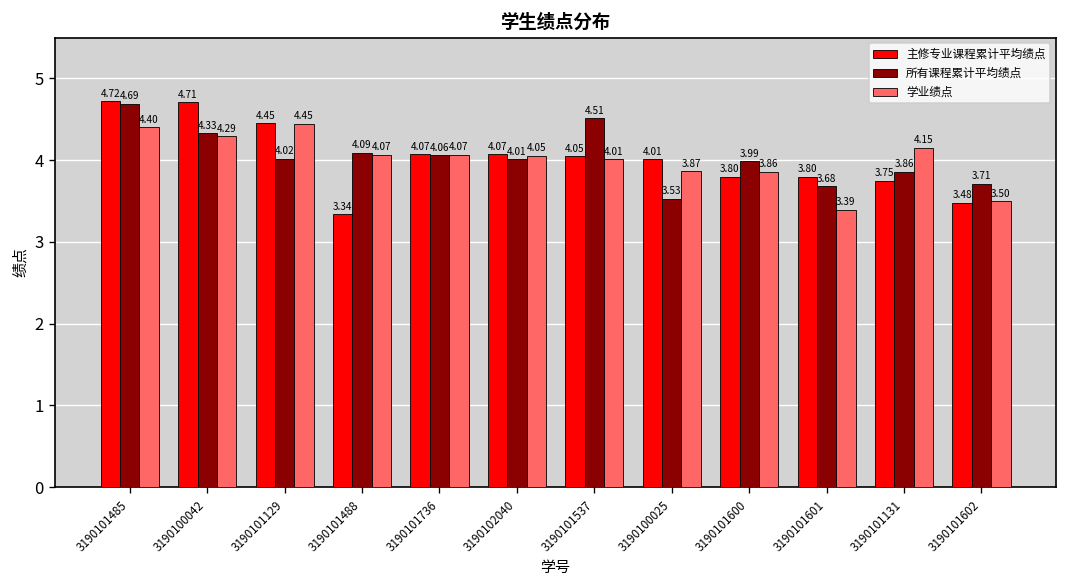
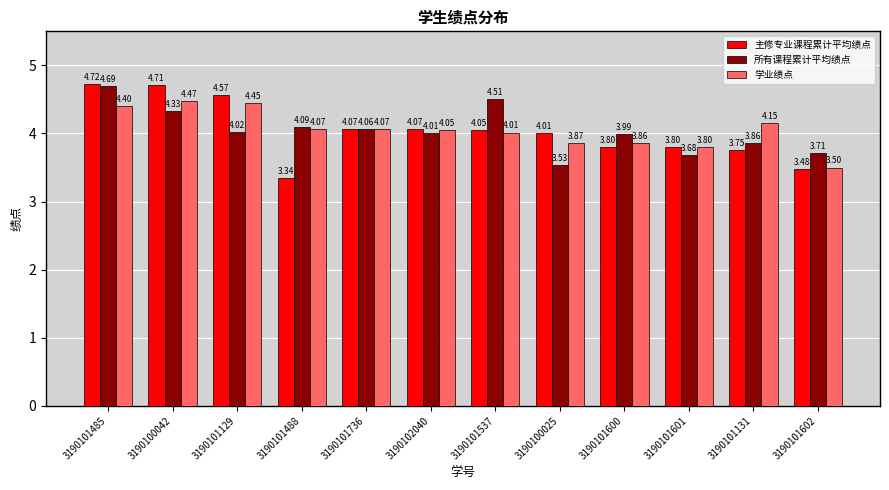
  {
    "主修专业课程累计平均绩点": {
      "3190101485": 4.72,
      "3190100042": 4.71,
-     "3190101129": 4.45,
+     "3190101129": 4.57,
      "3190101488": 3.34,
      "3190101736": 4.07,
      "3190102040": 4.07,
      "3190101537": 4.05,
      "3190100025": 4.01,
      "3190101600": 3.80,
      "3190101601": 3.80,
      "3190101131": 3.75,
      "3190101602": 3.48
    },
    "所有课程累计平均绩点": {
      "3190101485": 4.69,
      "3190100042": 4.33,
      "3190101129": 4.02,
      "3190101488": 4.09,
      "3190101736": 4.06,
      "3190102040": 4.01,
      "3190101537": 4.51,
      "3190100025": 3.53,
      "3190101600": 3.99,
      "3190101601": 3.68,
      "3190101131": 3.86,
      "3190101602": 3.71
    },
    "学业绩点": {
      "3190101485": 4.40,
-     "3190100042": 4.29,
+     "3190100042": 4.47,
      "3190101129": 4.45,
      "3190101488": 4.07,
      "3190101736": 4.07,
      "3190102040": 4.05,
      "3190101537": 4.01,
      "3190100025": 3.87,
      "3190101600": 3.86,
-     "3190101601": 3.39,
+     "3190101601": 3.80,
      "3190101131": 4.15,
      "3190101602": 3.50
    }
  }
